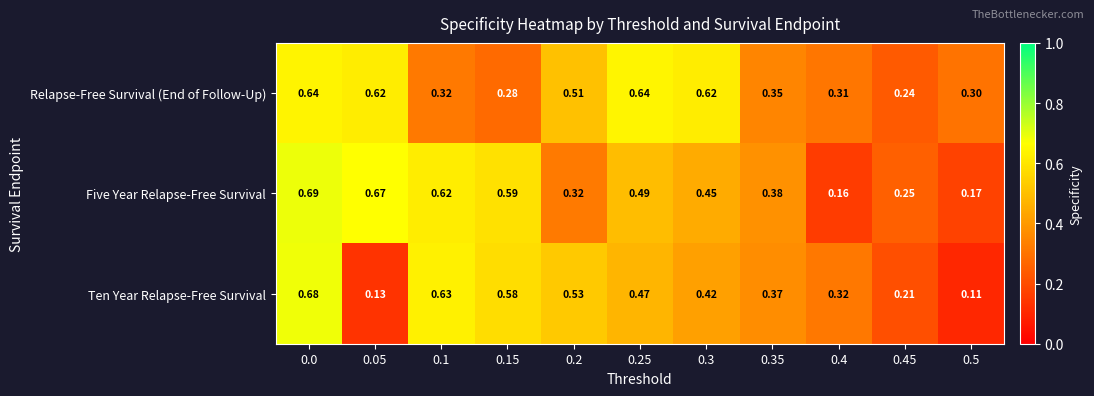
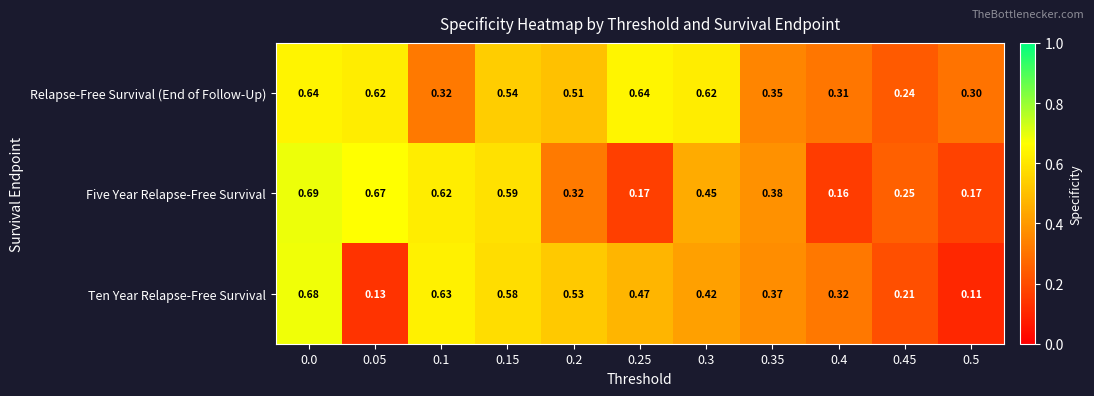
  {
    "Relapse-Free Survival (End of Follow-Up)": {
      "0.0": 0.64,
      "0.05": 0.62,
      "0.1": 0.32,
-     "0.15": 0.28,
+     "0.15": 0.54,
      "0.2": 0.51,
      "0.25": 0.64,
      "0.3": 0.62,
      "0.35": 0.35,
      "0.4": 0.31,
      "0.45": 0.24,
      "0.5": 0.30
    },
    "Five Year Relapse-Free Survival": {
      "0.0": 0.69,
      "0.05": 0.67,
      "0.1": 0.62,
      "0.15": 0.59,
      "0.2": 0.32,
-     "0.25": 0.49,
+     "0.25": 0.17,
      "0.3": 0.45,
      "0.35": 0.38,
      "0.4": 0.16,
      "0.45": 0.25,
      "0.5": 0.17
    },
    "Ten Year Relapse-Free Survival": {
      "0.0": 0.68,
      "0.05": 0.13,
      "0.1": 0.63,
      "0.15": 0.58,
      "0.2": 0.53,
      "0.25": 0.47,
      "0.3": 0.42,
      "0.35": 0.37,
      "0.4": 0.32,
      "0.45": 0.21,
      "0.5": 0.11
    }
  }
